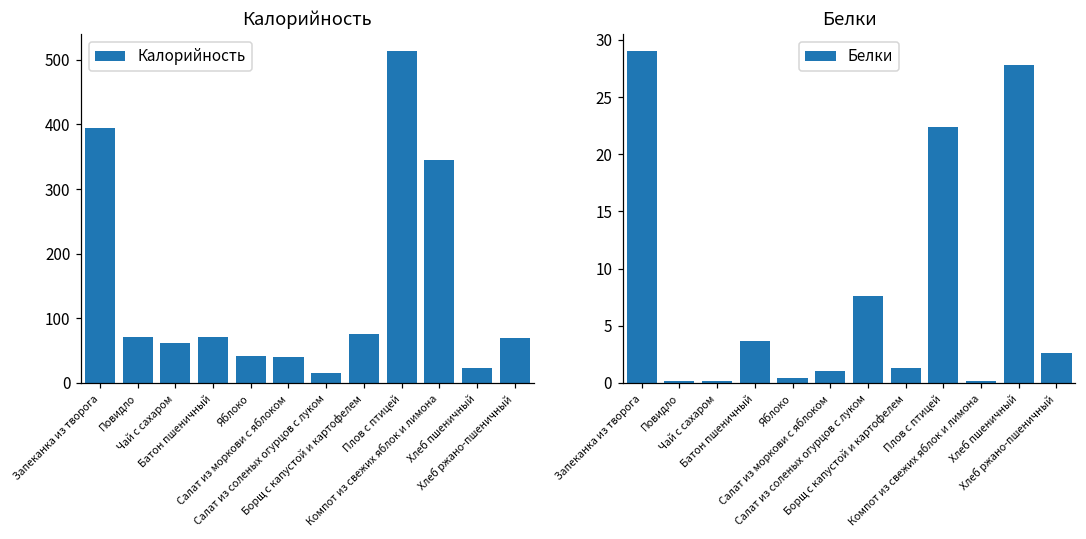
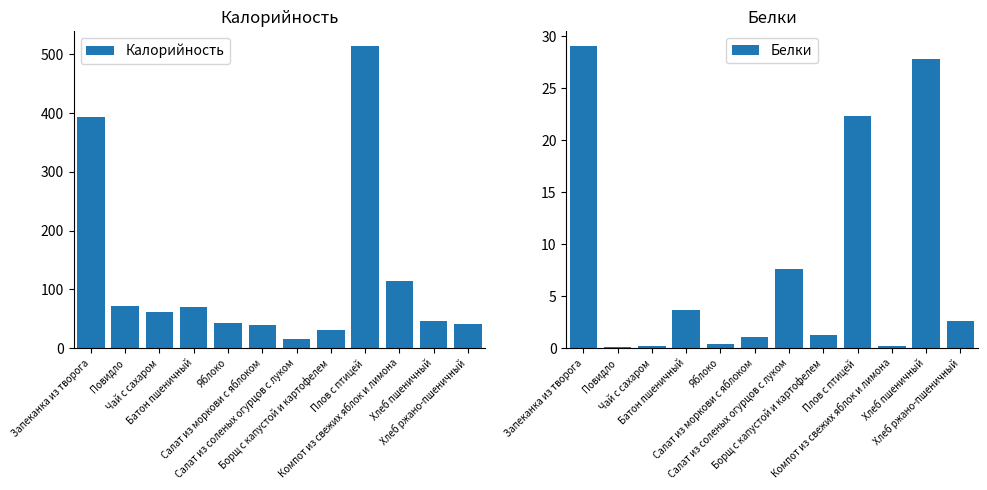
  {
    "Калорийность": {
      "Запеканка из творога": 390,
      "Повидло": 70,
      "Чай с сахаром": 60,
      "Батон пшеничный": 70,
      "Яблоко": 40,
      "Салат из моркови с яблоком": 40,
      "Салат из соленых огурцов с луком": 20,
-     "Борщ с капустой и картофелем": 80,
+     "Борщ с капустой и картофелем": 30,
      "Плов с птицей": 510,
-     "Компот из свежих яблок и лимона": 350,
-     "Хлеб пшеничный": 20,
-     "Хлеб ржано-пшеничный": 70
+     "Компот из свежих яблок и лимона": 110,
+     "Хлеб пшеничный": 50,
+     "Хлеб ржано-пшеничный": 40
    },
    "Белки": {
      "Запеканка из творога": 29.0,
      "Батон пшеничный": 3.7,
      "Яблоко": 0.4,
      "Салат из моркови с яблоком": 1.1,
      "Салат из соленых огурцов с луком": 7.6,
      "Борщ с капустой и картофелем": 1.3,
      "Плов с птицей": 22.4,
      "Хлеб пшеничный": 27.8,
      "Хлеб ржано-пшеничный": 2.6
    }
  }
